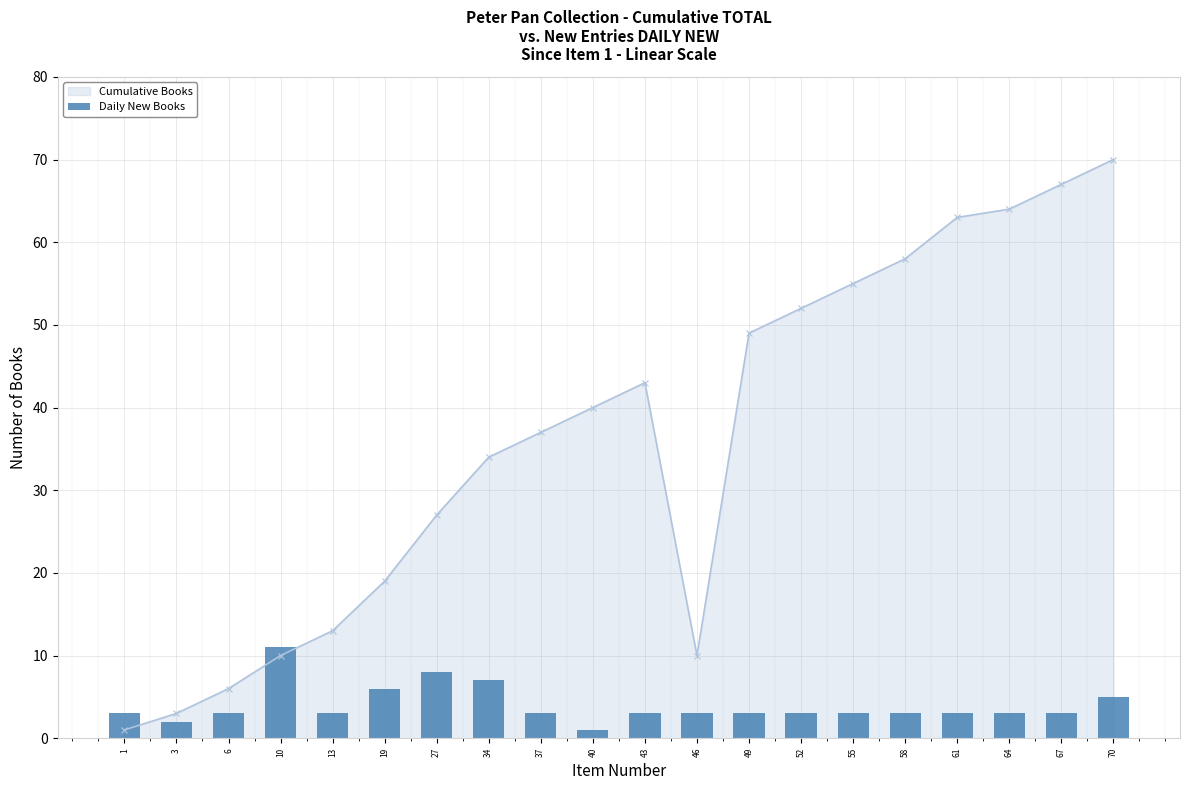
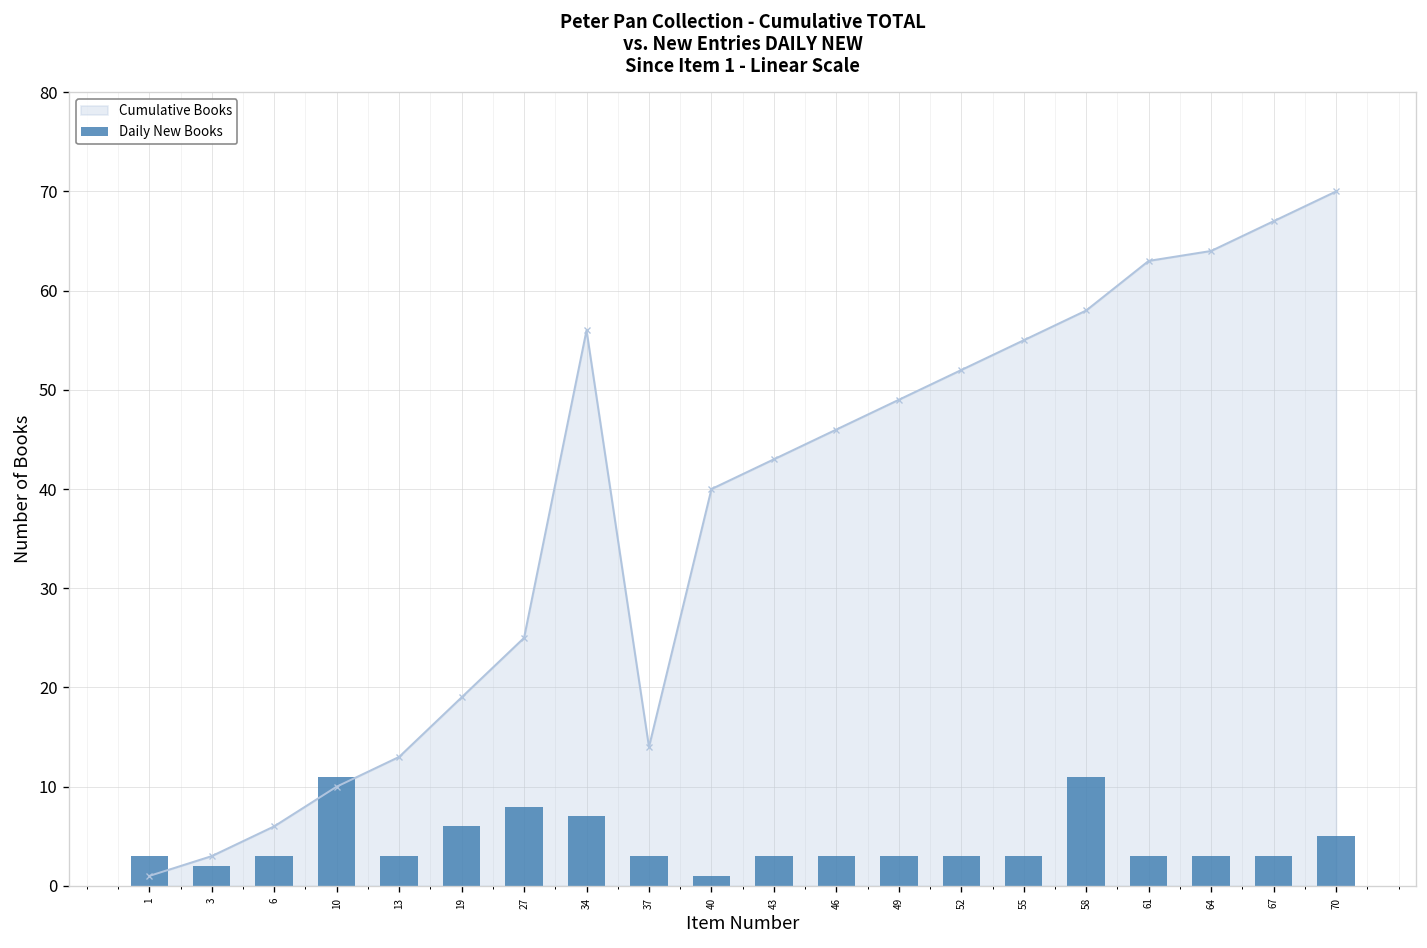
  {
    "Cumulative Books": {
      "1": 1,
      "3": 3,
      "6": 6,
      "10": 10,
      "13": 13,
      "19": 19,
-     "27": 27,
-     "34": 34,
-     "37": 37,
+     "27": 25,
+     "34": 56,
+     "37": 14,
      "40": 40,
      "43": 43,
-     "46": 10,
+     "46": 46,
      "49": 49,
      "52": 52,
      "55": 55,
      "58": 58,
      "61": 63,
      "64": 64,
      "67": 67,
      "70": 70
    },
    "Daily New Books": {
      "1": 3,
      "3": 2,
      "6": 3,
      "10": 11,
      "13": 3,
      "19": 6,
      "27": 8,
      "34": 7,
      "37": 3,
      "40": 1,
      "43": 3,
      "46": 3,
      "49": 3,
      "52": 3,
      "55": 3,
-     "58": 3,
+     "58": 11,
      "61": 3,
      "64": 3,
      "67": 3,
      "70": 5
    }
  }
